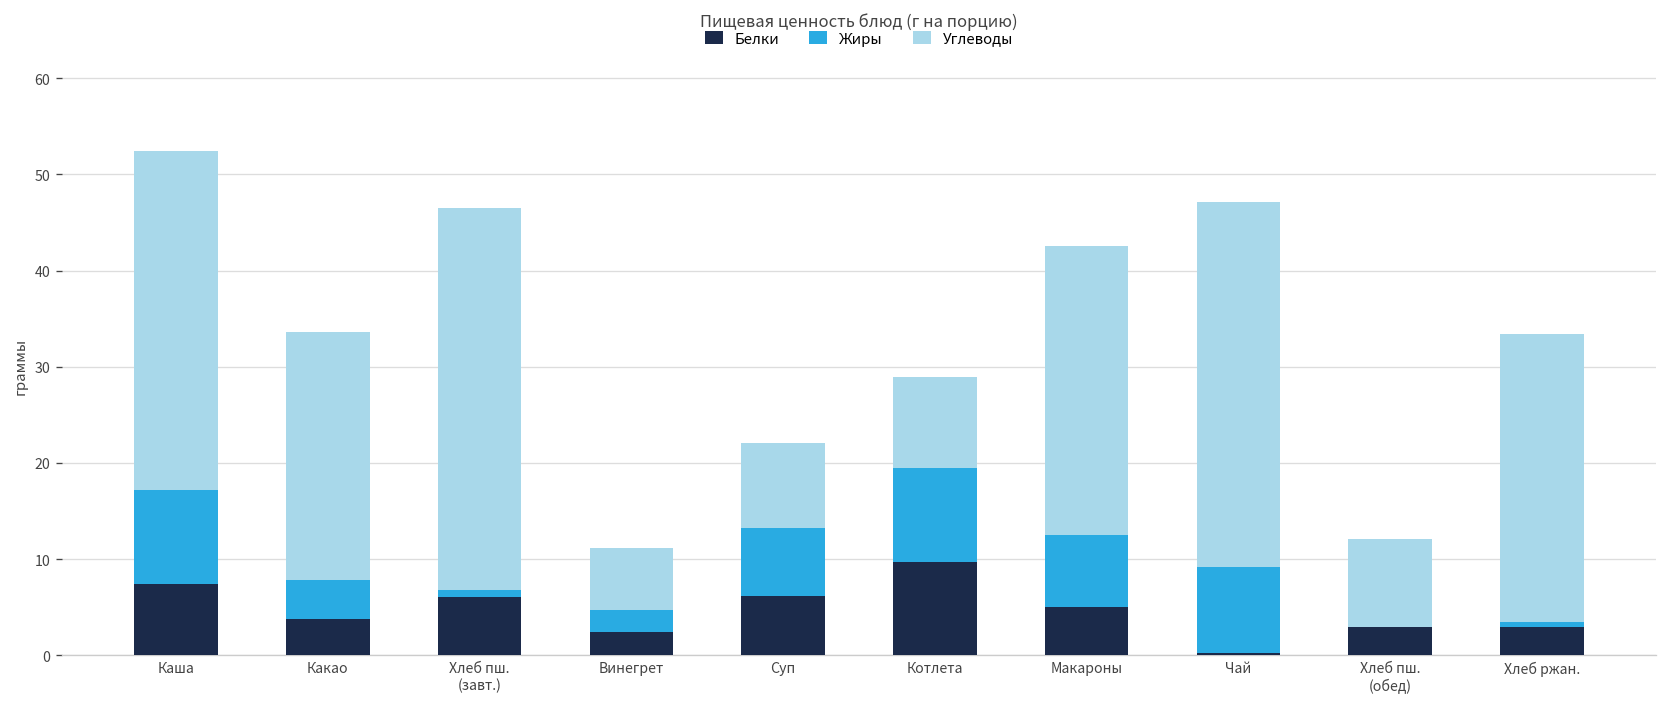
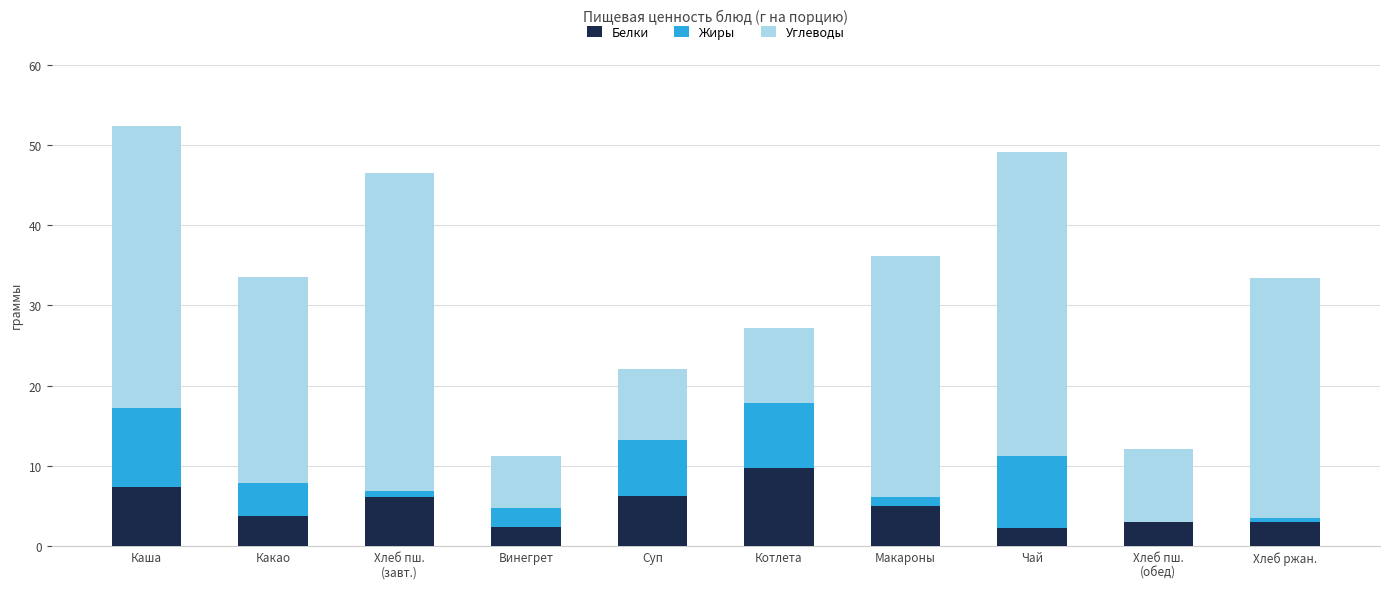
  {
    "Белки": {
      "Каша": 7,
      "Какао": 4,
      "Хлеб пш. (завт.)": 6,
      "Винегрет": 2,
      "Суп": 6,
      "Котлета": 10,
      "Макароны": 5,
-     "Чай": 0,
+     "Чай": 2,
      "Хлеб пш. (обед)": 3,
      "Хлеб ржан.": 3
    },
    "Жиры": {
      "Каша": 10,
      "Какао": 4,
      "Хлеб пш. (завт.)": 1,
      "Винегрет": 2,
      "Суп": 7,
-     "Котлета": 10,
-     "Макароны": 8,
+     "Котлета": 8,
+     "Макароны": 1,
      "Чай": 9,
      "Хлеб пш. (обед)": 0,
      "Хлеб ржан.": 1
    },
    "Углеводы": {
      "Каша": 35,
      "Какао": 26,
      "Хлеб пш. (завт.)": 40,
      "Винегрет": 7,
      "Суп": 9,
      "Котлета": 9,
      "Макароны": 30,
      "Чай": 38,
      "Хлеб пш. (обед)": 9,
      "Хлеб ржан.": 30
    }
  }
